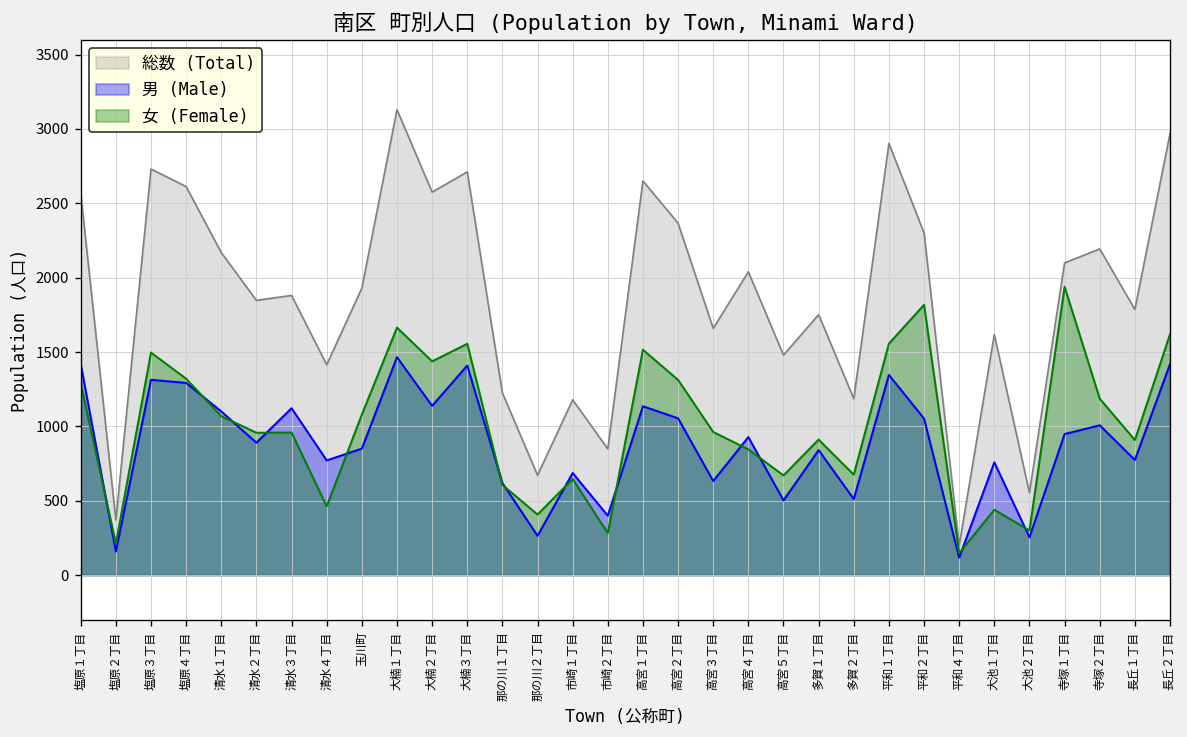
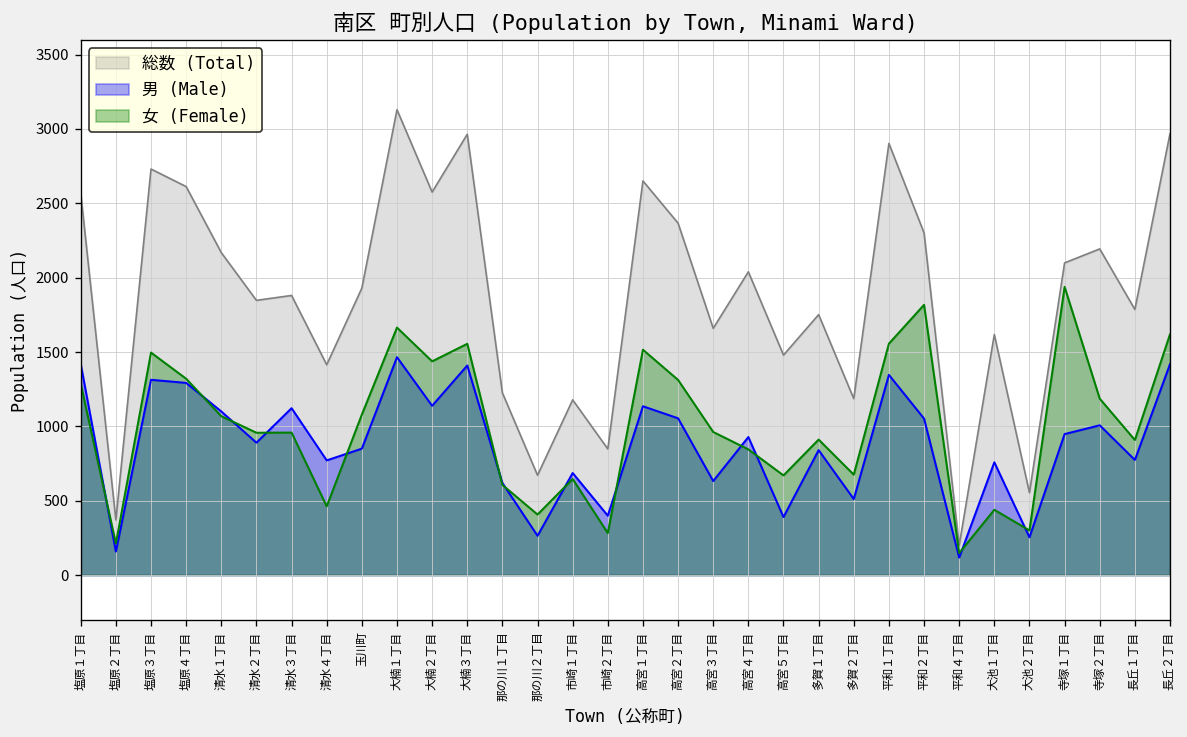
  {
    "総数 (Total)": {
      "塩原１丁目": 2570,
      "塩原２丁目": 370,
      "塩原３丁目": 2730,
      "塩原４丁目": 2610,
      "清水１丁目": 2170,
      "清水２丁目": 1850,
      "清水３丁目": 1880,
      "清水４丁目": 1410,
      "玉川町": 1930,
      "大楠１丁目": 3130,
      "大楠２丁目": 2580,
-     "大楠３丁目": 2710,
+     "大楠３丁目": 2960,
      "那の川１丁目": 1230,
      "那の川２丁目": 670,
      "市崎１丁目": 1180,
      "市崎２丁目": 850,
      "高宮１丁目": 2650,
      "高宮２丁目": 2370,
      "高宮３丁目": 1660,
      "高宮４丁目": 2040,
      "高宮５丁目": 1480,
      "多賀１丁目": 1750,
      "多賀２丁目": 1190,
      "平和１丁目": 2900,
      "平和２丁目": 2300,
      "平和４丁目": 200,
      "大池１丁目": 1620,
      "大池２丁目": 550,
      "寺塚１丁目": 2100,
      "寺塚２丁目": 2190,
      "長丘１丁目": 1790,
      "長丘２丁目": 2970
    },
    "男 (Male)": {
      "塩原１丁目": 1420,
      "塩原２丁目": 160,
      "塩原３丁目": 1310,
      "塩原４丁目": 1290,
      "清水１丁目": 1100,
      "清水２丁目": 890,
      "清水３丁目": 1120,
      "清水４丁目": 770,
      "玉川町": 850,
      "大楠１丁目": 1470,
      "大楠２丁目": 1140,
      "大楠３丁目": 1410,
      "那の川２丁目": 260,
      "市崎１丁目": 690,
      "市崎２丁目": 400,
      "高宮１丁目": 1140,
      "高宮２丁目": 1050,
      "高宮３丁目": 630,
      "高宮４丁目": 930,
-     "高宮５丁目": 500,
+     "高宮５丁目": 390,
      "多賀１丁目": 840,
      "多賀２丁目": 510,
      "平和１丁目": 1350,
      "平和２丁目": 1050,
      "平和４丁目": 120,
      "大池１丁目": 760,
      "大池２丁目": 250,
      "寺塚１丁目": 950,
      "寺塚２丁目": 1010,
      "長丘１丁目": 770,
      "長丘２丁目": 1420
    },
    "女 (Female)": {
      "塩原１丁目": 1290,
      "塩原２丁目": 210,
      "塩原３丁目": 1500,
      "塩原４丁目": 1320,
      "清水１丁目": 1070,
      "清水２丁目": 960,
      "清水３丁目": 960,
      "清水４丁目": 460,
      "玉川町": 1080,
      "大楠１丁目": 1660,
      "大楠２丁目": 1440,
      "大楠３丁目": 1560,
      "那の川２丁目": 410,
      "市崎１丁目": 650,
      "市崎２丁目": 280,
      "高宮１丁目": 1520,
      "高宮２丁目": 1310,
      "高宮３丁目": 960,
      "高宮４丁目": 850,
      "高宮５丁目": 670,
      "多賀１丁目": 910,
      "多賀２丁目": 680,
      "平和１丁目": 1560,
      "平和２丁目": 1820,
      "平和４丁目": 150,
      "大池１丁目": 440,
      "大池２丁目": 300,
      "寺塚１丁目": 1940,
      "寺塚２丁目": 1190,
      "長丘１丁目": 910,
      "長丘２丁目": 1620
    }
  }
